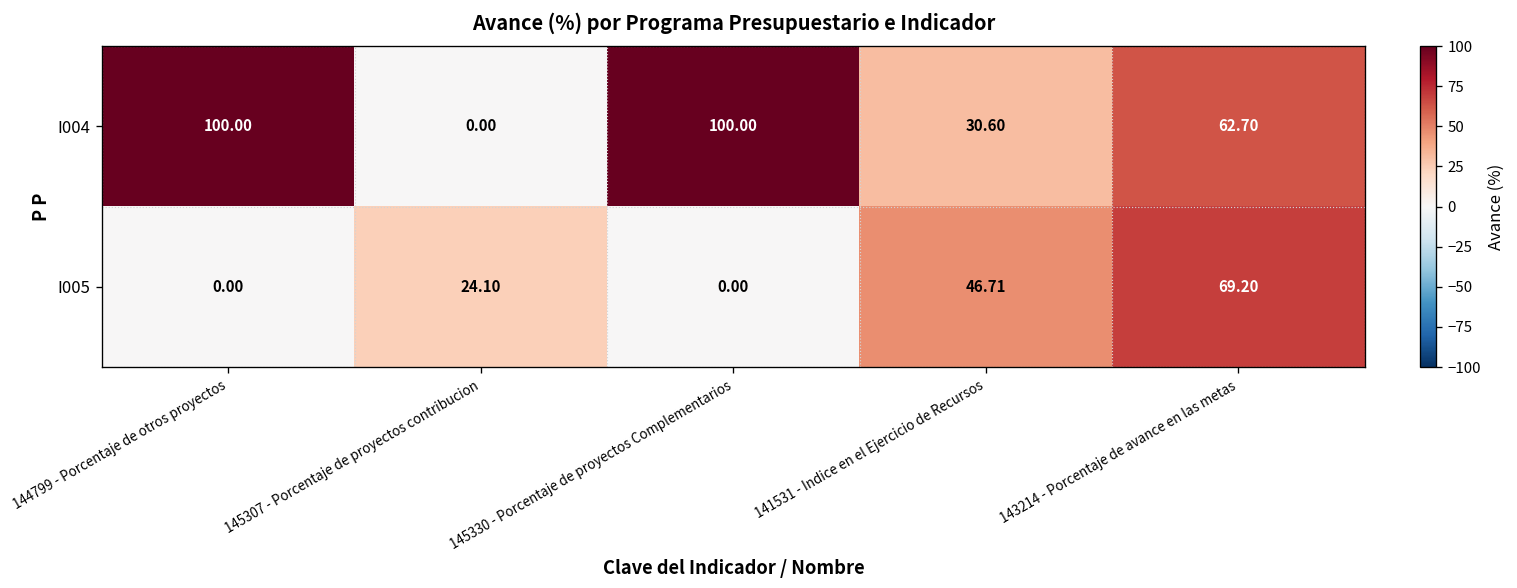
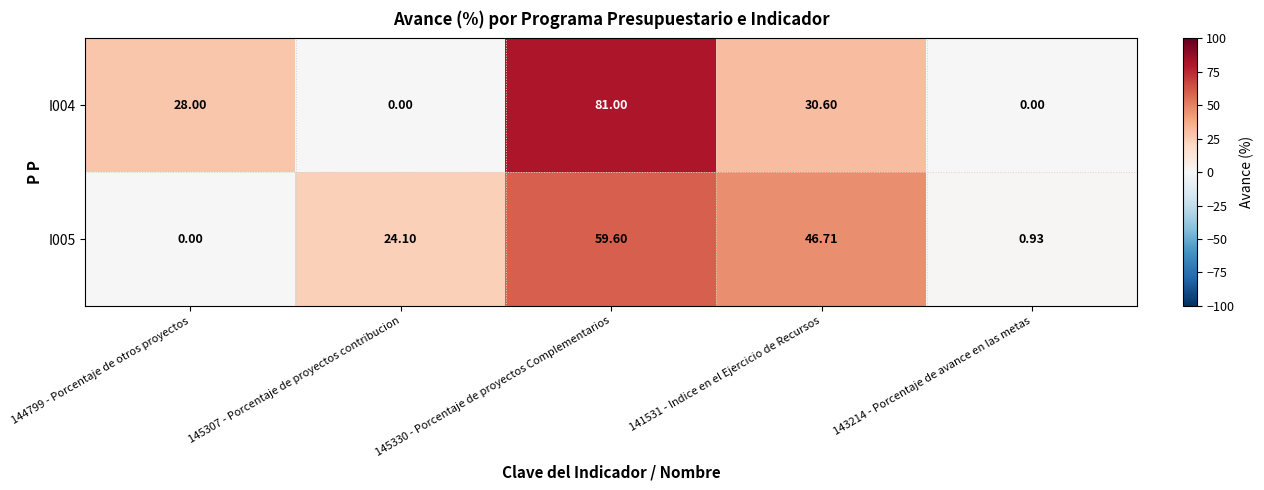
  {
    "I004": {
-     "144799 - Porcentaje de otros proyectos": 100.00,
+     "144799 - Porcentaje de otros proyectos": 28.00,
      "145307 - Porcentaje de proyectos contribucion": 0.00,
-     "145330 - Porcentaje de proyectos Complementarios": 100.00,
+     "145330 - Porcentaje de proyectos Complementarios": 81.00,
      "141531 - Indice en el Ejercicio de Recursos": 30.60,
-     "143214 - Porcentaje de avance en las metas": 62.70
+     "143214 - Porcentaje de avance en las metas": 0.00
    },
    "I005": {
      "144799 - Porcentaje de otros proyectos": 0.00,
      "145307 - Porcentaje de proyectos contribucion": 24.10,
-     "145330 - Porcentaje de proyectos Complementarios": 0.00,
+     "145330 - Porcentaje de proyectos Complementarios": 59.60,
      "141531 - Indice en el Ejercicio de Recursos": 46.71,
-     "143214 - Porcentaje de avance en las metas": 69.20
+     "143214 - Porcentaje de avance en las metas": 0.93
    }
  }
